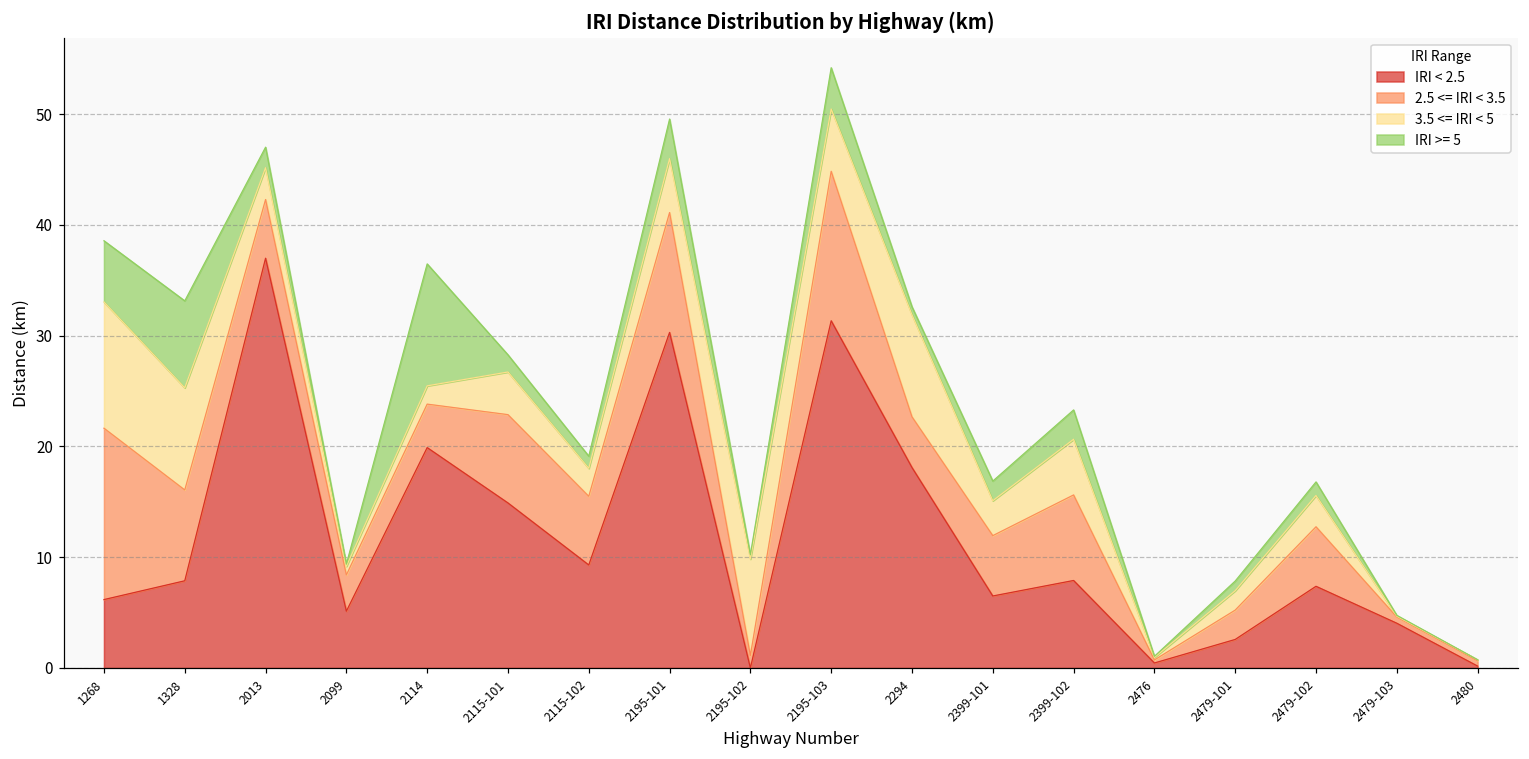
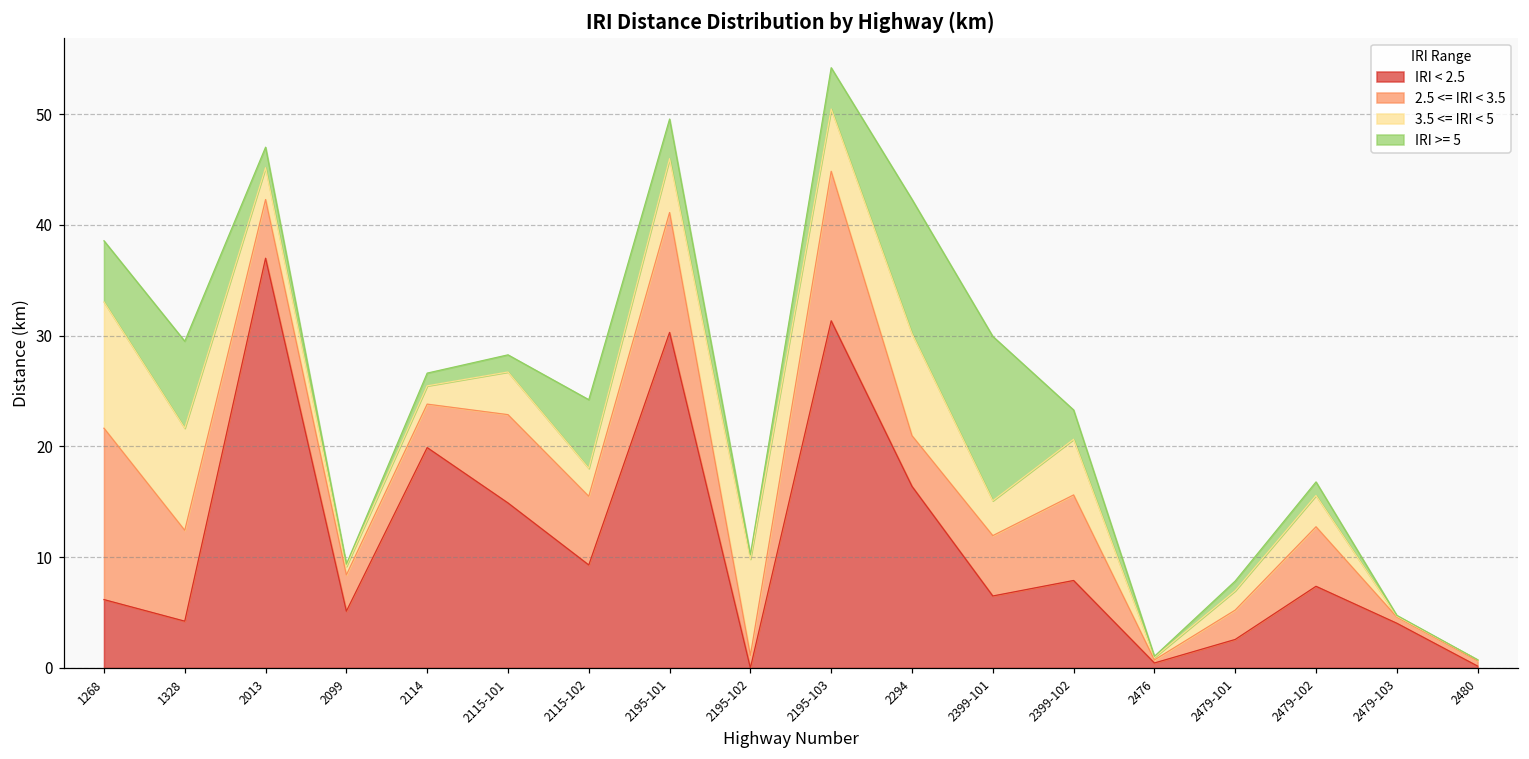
  {
    "IRI < 2.5": {
      "1268": 6.2,
-     "1328": 7.9,
+     "1328": 4.2,
      "2013": 37.0,
      "2099": 5.1,
      "2114": 19.9,
      "2115-101": 14.9,
      "2115-102": 9.3,
      "2195-101": 30.3,
      "2195-102": 0.0,
      "2195-103": 31.4,
-     "2294": 18.1,
+     "2294": 16.4,
      "2399-101": 6.5,
      "2399-102": 7.9,
      "2476": 0.5,
      "2479-101": 2.6,
      "2479-102": 7.4,
      "2479-103": 4.0,
      "2480": 0.2
    },
    "2.5 <= IRI < 3.5": {
      "1268": 15.5,
      "1328": 8.2,
      "2013": 5.3,
      "2099": 3.3,
      "2114": 3.9,
      "2115-101": 8.0,
      "2115-102": 6.2,
      "2195-101": 10.8,
      "2195-102": 1.1,
      "2195-103": 13.5,
      "2294": 4.6,
      "2399-101": 5.4,
      "2399-102": 7.7,
      "2479-101": 2.6,
      "2479-102": 5.4
    },
    "3.5 <= IRI < 5": {
      "1268": 11.4,
      "1328": 9.2,
      "2013": 2.9,
      "2114": 1.6,
      "2115-101": 3.9,
      "2115-102": 2.5,
      "2195-101": 4.9,
      "2195-102": 8.7,
      "2195-103": 5.6,
      "2294": 9.2,
      "2399-101": 3.2,
      "2399-102": 5.0,
      "2479-101": 1.8,
      "2479-102": 2.8
    },
    "IRI >= 5": {
      "1268": 5.5,
      "1328": 7.9,
      "2013": 1.9,
-     "2114": 11.0,
+     "2114": 1.1,
      "2115-101": 1.6,
-     "2115-102": 1.1,
+     "2115-102": 6.2,
      "2195-101": 3.6,
      "2195-102": 0.4,
      "2195-103": 3.7,
-     "2294": 0.7,
-     "2399-101": 1.8,
+     "2294": 12.1,
+     "2399-101": 14.8,
      "2399-102": 2.6,
      "2479-101": 0.9,
      "2479-102": 1.2
    }
  }
